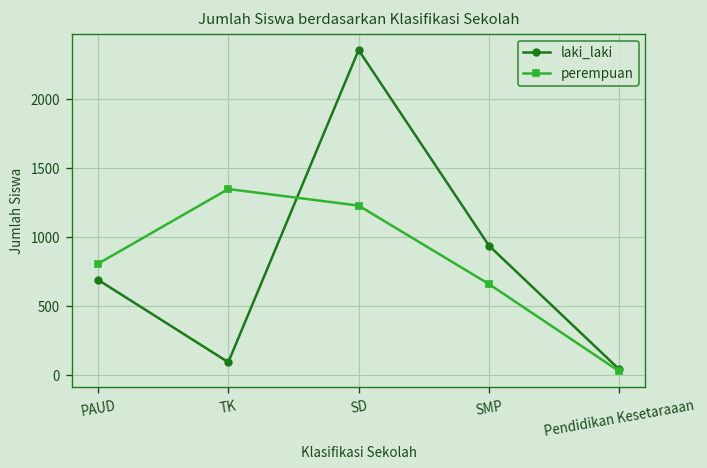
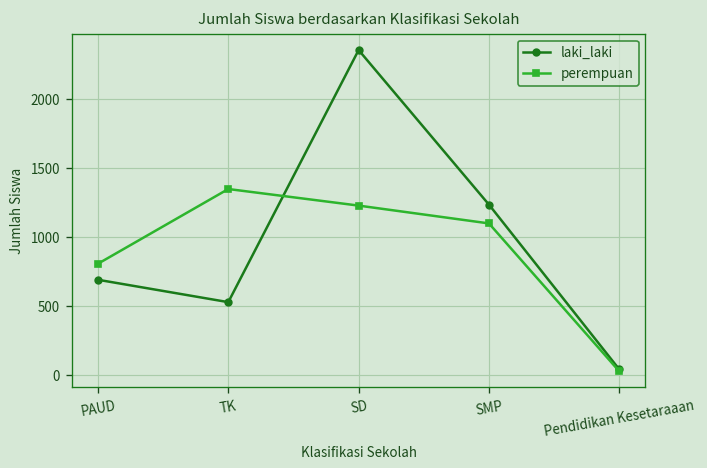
  {
    "laki_laki": {
      "PAUD": 690,
-     "TK": 100,
+     "TK": 530,
      "SD": 2360,
-     "SMP": 940
+     "SMP": 1240
    },
    "perempuan": {
      "PAUD": 810,
      "TK": 1350,
      "SD": 1230,
-     "SMP": 660
+     "SMP": 1100
    }
  }
